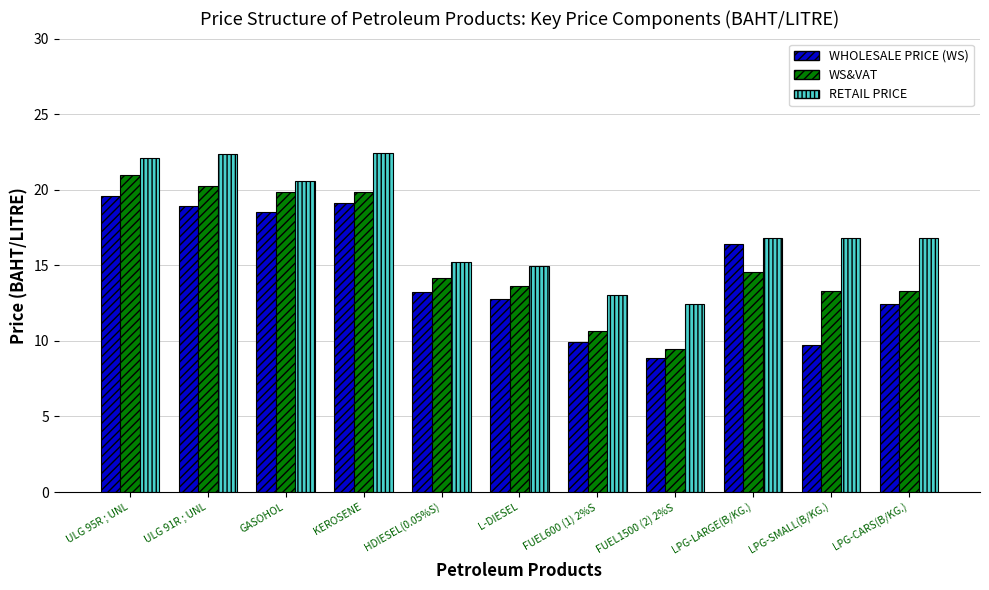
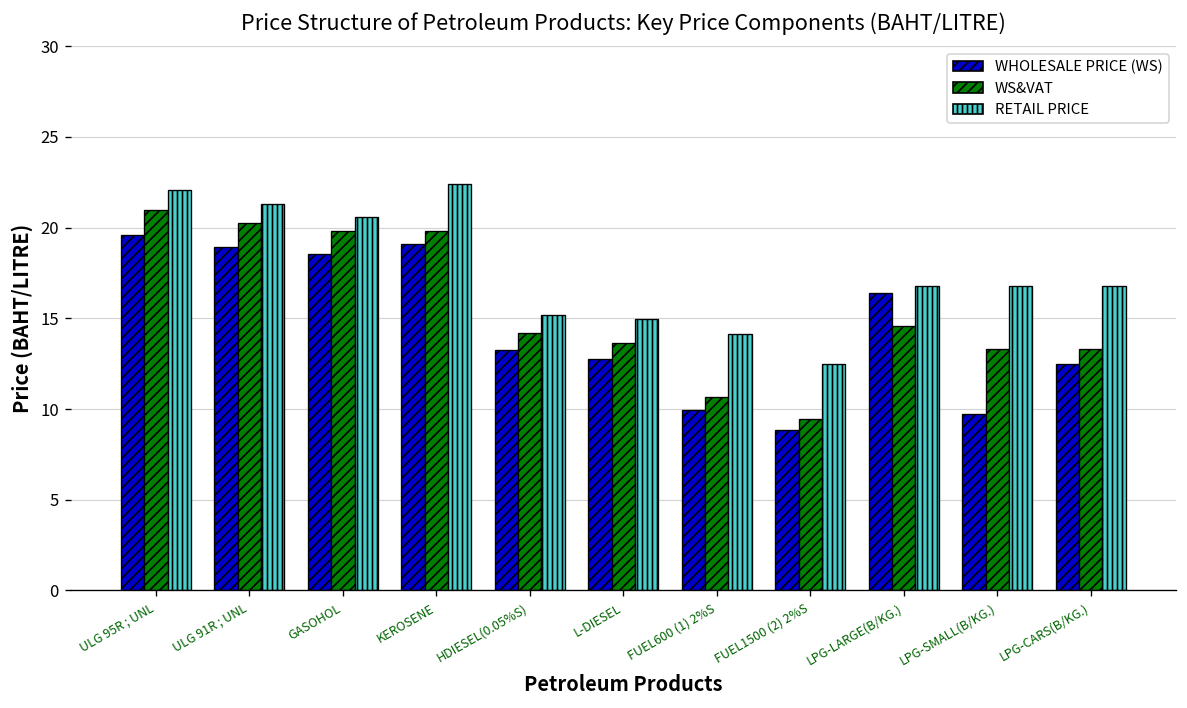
  {
    "WHOLESALE PRICE (WS)": {
      "ULG 95R ; UNL": 19.6,
      "ULG 91R ; UNL": 18.9,
      "GASOHOL": 18.5,
      "KEROSENE": 19.1,
      "HDIESEL(0.05%S)": 13.2,
      "L-DIESEL": 12.8,
      "FUEL600 (1) 2%S": 9.9,
      "FUEL1500 (2) 2%S": 8.8,
      "LPG-LARGE(B/KG.)": 16.4,
      "LPG-SMALL(B/KG.)": 9.7,
      "LPG-CARS(B/KG.)": 12.5
    },
    "WS&VAT": {
      "ULG 95R ; UNL": 21.0,
      "ULG 91R ; UNL": 20.2,
      "GASOHOL": 19.8,
      "KEROSENE": 19.8,
      "HDIESEL(0.05%S)": 14.2,
      "L-DIESEL": 13.7,
      "FUEL600 (1) 2%S": 10.6,
      "FUEL1500 (2) 2%S": 9.5,
      "LPG-LARGE(B/KG.)": 14.6,
      "LPG-SMALL(B/KG.)": 13.3,
      "LPG-CARS(B/KG.)": 13.3
    },
    "RETAIL PRICE": {
      "ULG 95R ; UNL": 22.1,
-     "ULG 91R ; UNL": 22.4,
+     "ULG 91R ; UNL": 21.3,
      "GASOHOL": 20.6,
      "KEROSENE": 22.4,
      "HDIESEL(0.05%S)": 15.2,
      "L-DIESEL": 15.0,
-     "FUEL600 (1) 2%S": 13.0,
+     "FUEL600 (1) 2%S": 14.2,
      "FUEL1500 (2) 2%S": 12.5,
      "LPG-LARGE(B/KG.)": 16.8,
      "LPG-SMALL(B/KG.)": 16.8,
      "LPG-CARS(B/KG.)": 16.8
    }
  }
